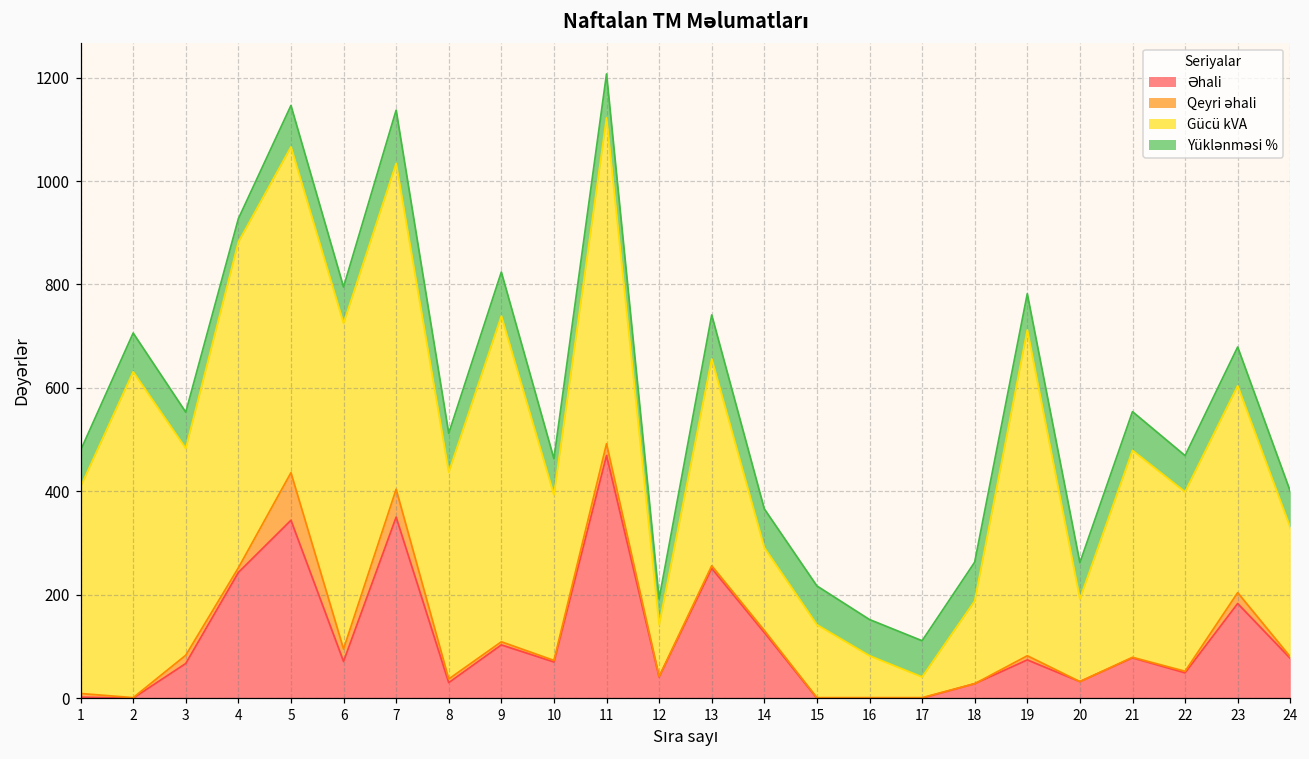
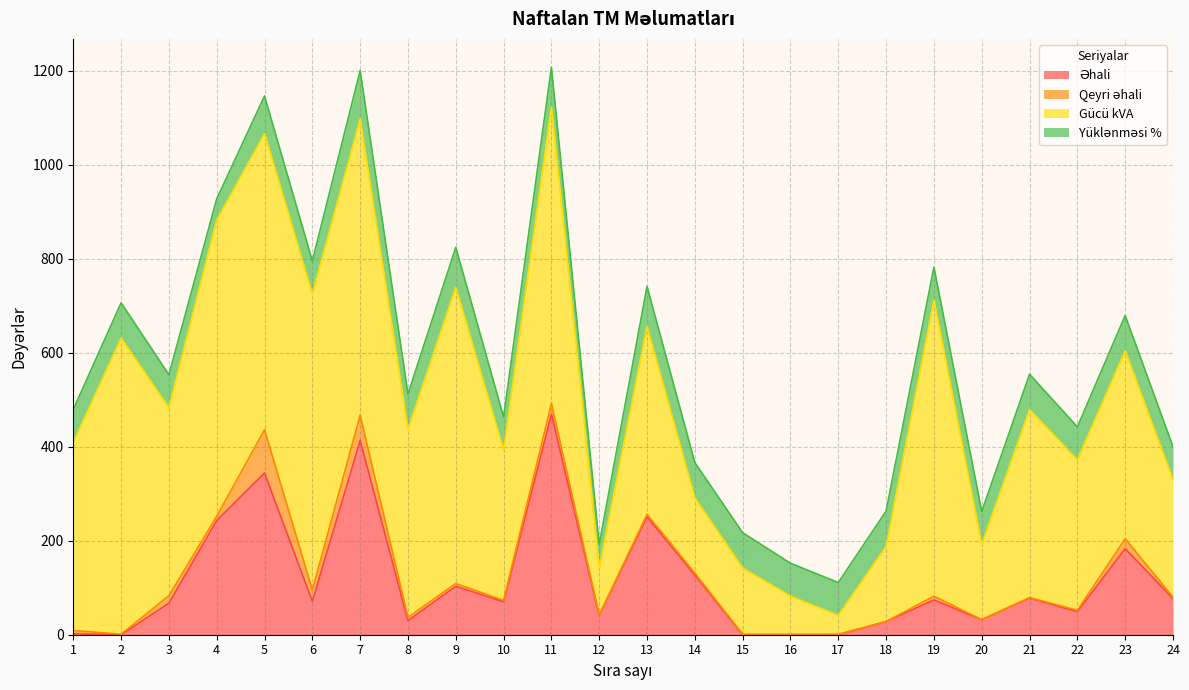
  {
    "Əhali": {
      "1": 0,
      "3": 70,
      "4": 240,
      "5": 340,
      "6": 70,
-     "7": 350,
+     "7": 410,
      "8": 30,
      "9": 100,
      "11": 470,
      "19": 70,
      "23": 180
    },
    "Qeyri əhali": {
      "1": 10,
      "3": 20,
      "4": 10,
      "5": 90,
      "6": 20,
      "7": 50,
      "8": 10,
      "9": 10,
      "11": 20,
      "19": 10,
      "23": 20
    },
    "Gücü kVA": {
      "1": 400,
      "2": 630,
      "3": 400,
      "4": 630,
      "5": 630,
      "6": 630,
      "7": 630,
      "8": 400,
      "9": 630,
      "10": 320,
      "11": 630,
      "12": 100,
      "13": 400,
      "14": 160,
      "15": 140,
      "16": 80,
      "17": 40,
      "18": 160,
      "19": 630,
      "20": 160,
      "21": 400,
-     "22": 350,
+     "22": 320,
      "23": 400,
      "24": 250
    },
    "Yüklənməsi %": {
      "1": 70,
      "2": 80,
      "3": 70,
      "4": 50,
      "5": 80,
      "6": 70,
      "7": 100,
      "8": 80,
      "9": 90,
      "10": 70,
      "11": 90,
      "12": 50,
      "13": 90,
      "14": 80,
      "15": 80,
      "16": 70,
      "17": 70,
      "18": 80,
      "19": 70,
      "20": 70,
      "21": 80,
      "22": 70,
      "23": 80,
      "24": 70
    }
  }
